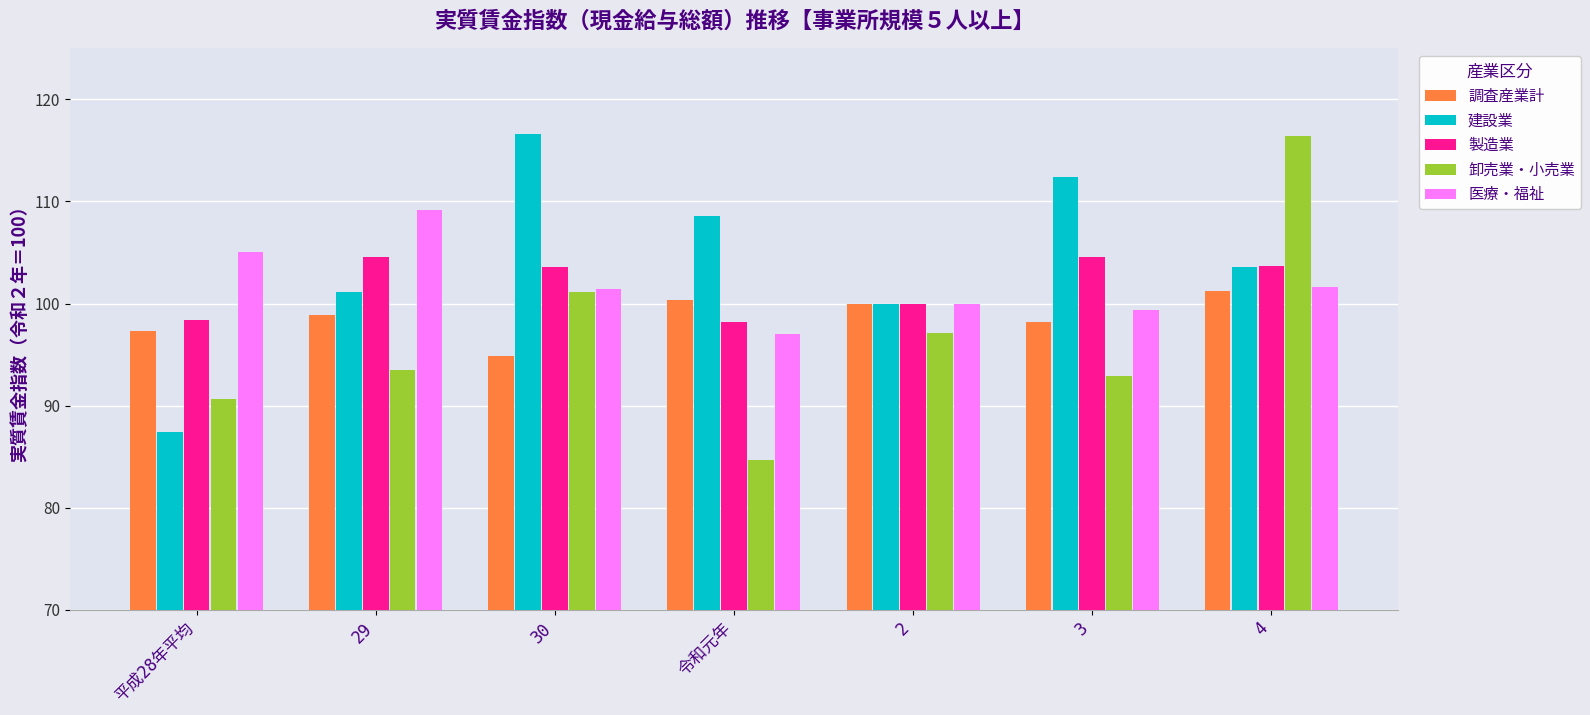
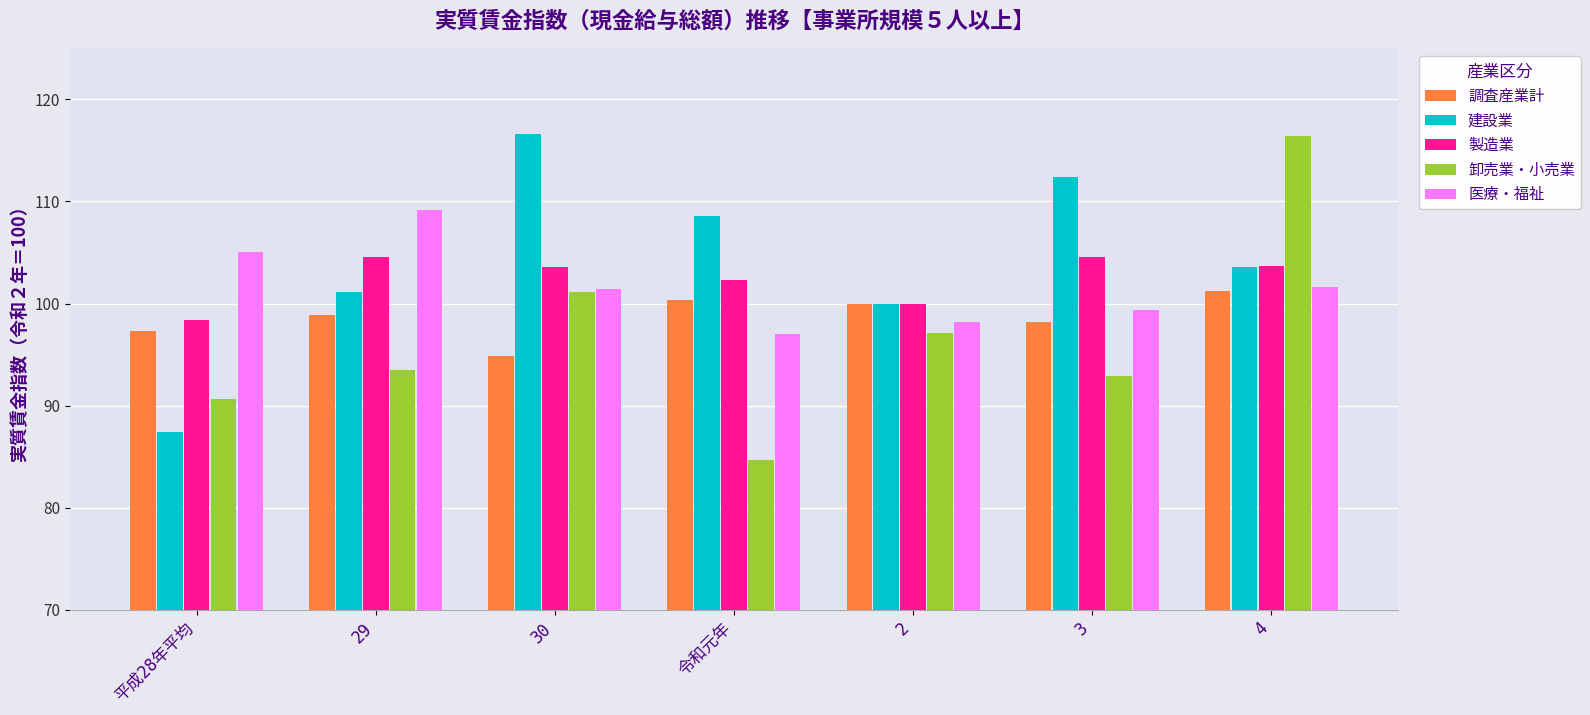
  {
    "調査産業計": {
      "平成28年平均": 97.3,
      "29": 98.9,
      "30": 94.9,
      "令和元年": 100.3,
      "2": 100.0,
      "3": 98.2,
      "4": 101.2
    },
    "建設業": {
      "平成28年平均": 87.4,
      "29": 101.1,
      "30": 116.6,
      "令和元年": 108.6,
      "2": 100.0,
      "3": 112.4,
      "4": 103.6
    },
    "製造業": {
      "平成28年平均": 98.4,
      "29": 104.6,
      "30": 103.6,
-     "令和元年": 98.2,
+     "令和元年": 102.3,
      "2": 100.0,
      "3": 104.6,
      "4": 103.7
    },
    "卸売業・小売業": {
      "平成28年平均": 90.6,
      "29": 93.5,
      "30": 101.1,
      "令和元年": 84.7,
      "2": 97.1,
      "3": 92.9,
      "4": 116.4
    },
    "医療・福祉": {
      "平成28年平均": 105.0,
      "29": 109.2,
      "30": 101.4,
      "令和元年": 97.0,
-     "2": 100.0,
+     "2": 98.2,
      "3": 99.4,
      "4": 101.6
    }
  }
